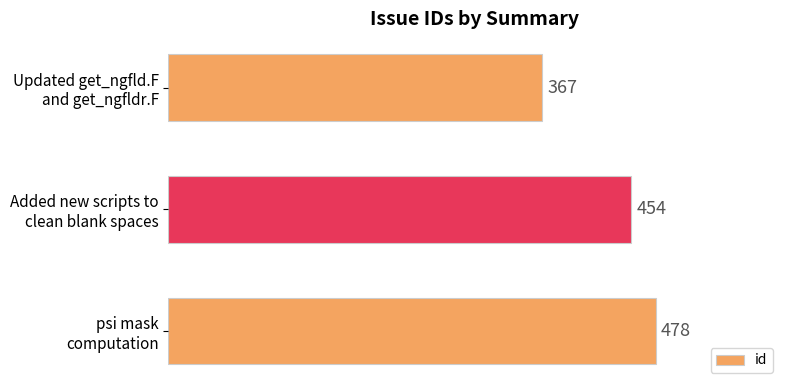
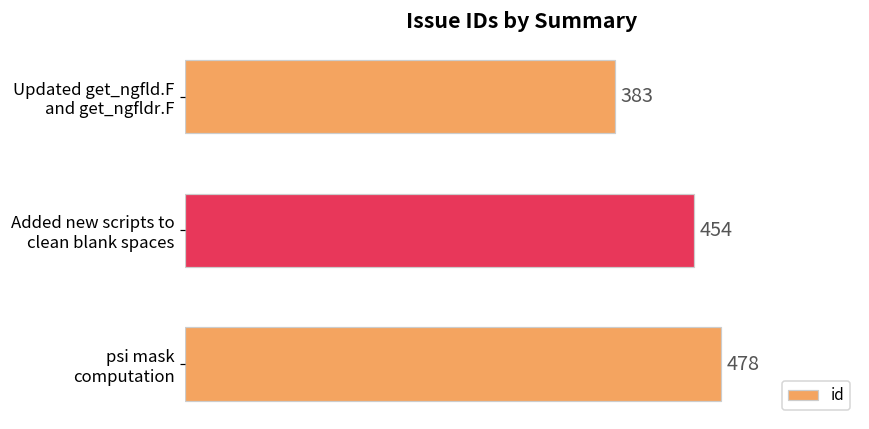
  {
-   "Updated get_ngfld.F and get_ngfldr.F": 367,
+   "Updated get_ngfld.F and get_ngfldr.F": 383,
    "Added new scripts to clean blank spaces": 454,
    "psi mask computation": 478
  }
